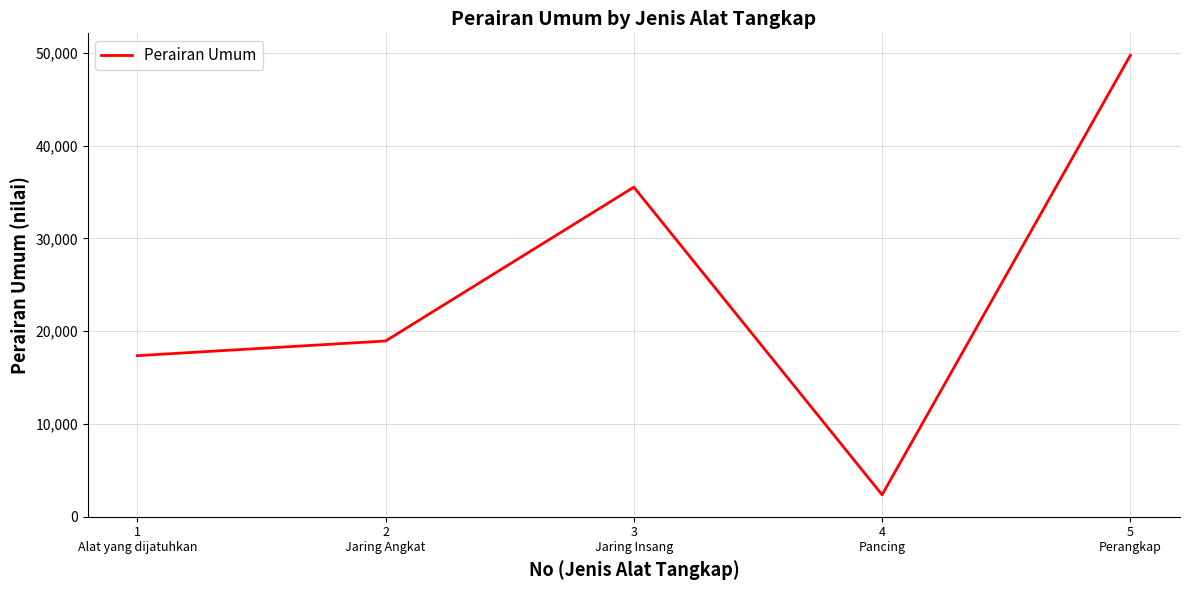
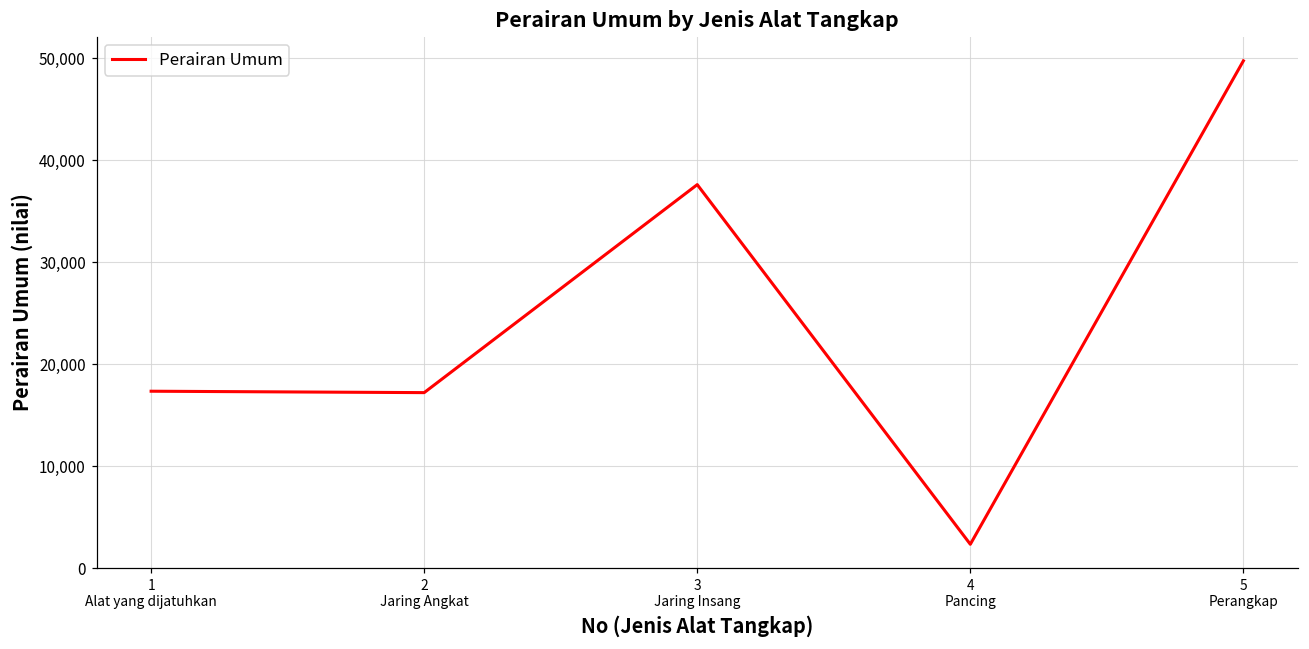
  {
    "1 Alat yang dijatuhkan": "17,000",
-   "2 Jaring Angkat": "19,000",
-   "3 Jaring Insang": "36,000",
+   "2 Jaring Angkat": "17,000",
+   "3 Jaring Insang": "38,000",
    "4 Pancing": "2,000",
    "5 Perangkap": "50,000"
  }
